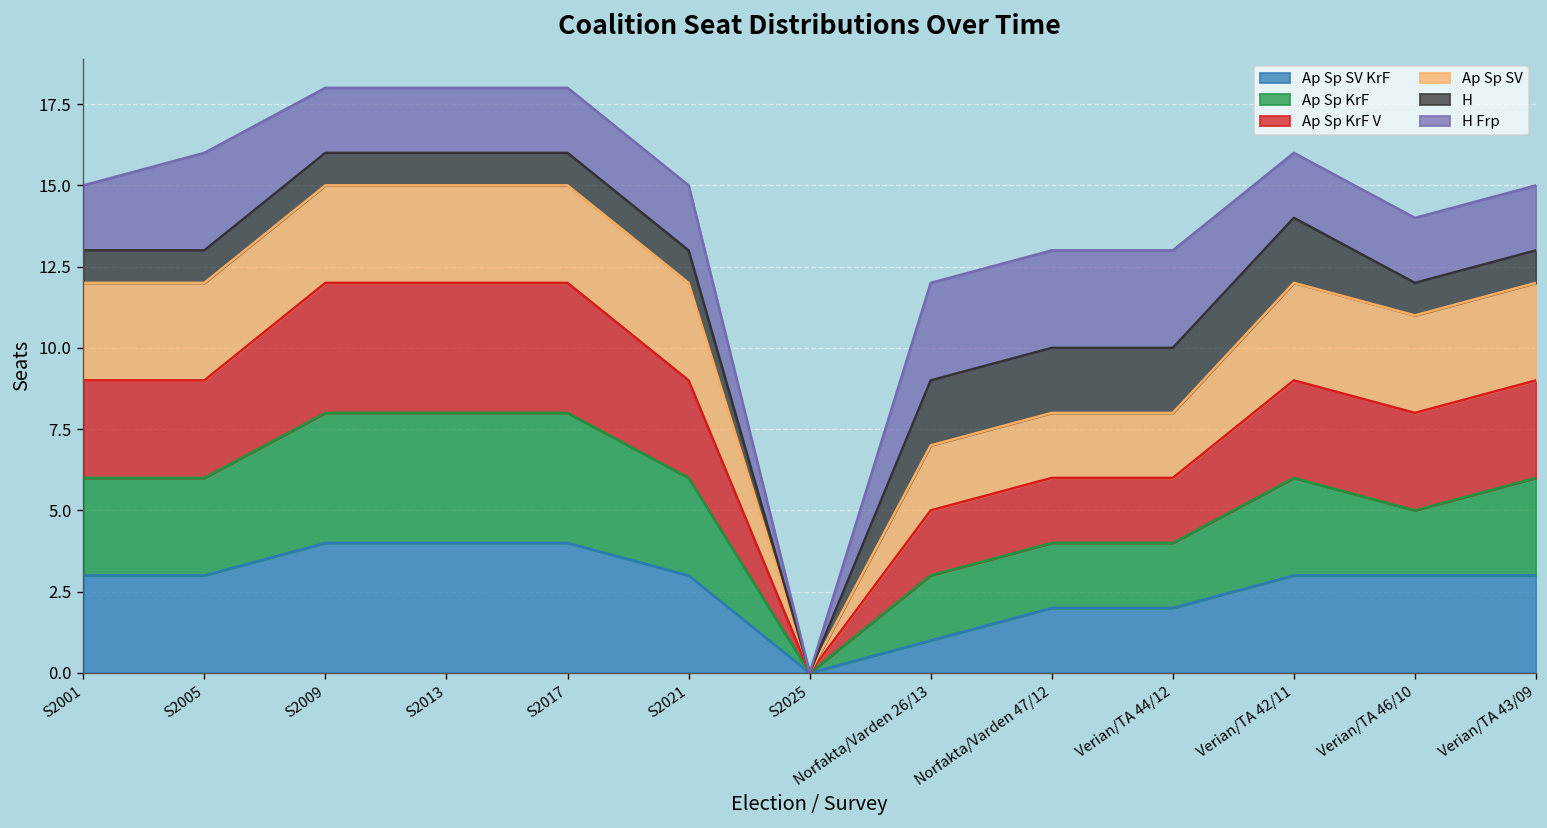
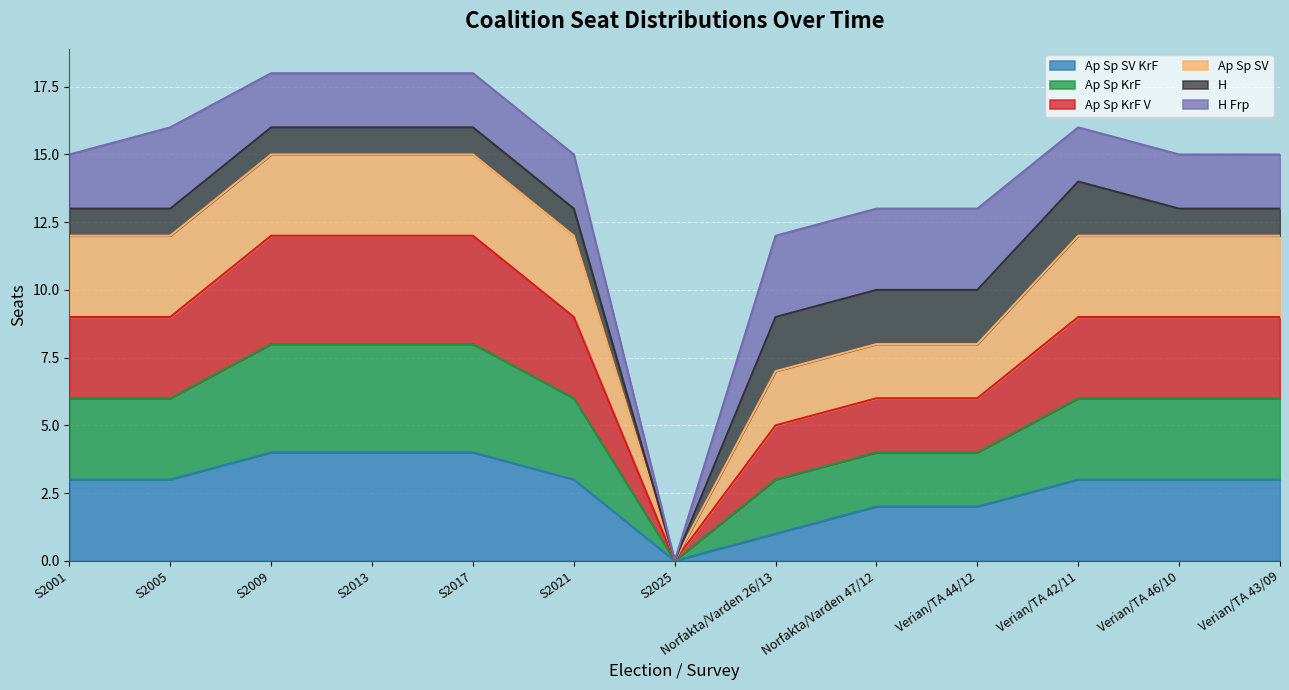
  {
    "Ap Sp SV KrF": {
      "S2001": 3,
      "S2005": 3,
      "S2009": 4,
      "S2013": 4,
      "S2017": 4,
      "S2021": 3,
      "Norfakta/Varden 26/13": 1,
      "Norfakta/Varden 47/12": 2,
      "Verian/TA 44/12": 2,
      "Verian/TA 42/11": 3,
      "Verian/TA 46/10": 3,
      "Verian/TA 43/09": 3
    },
    "Ap Sp KrF": {
      "S2001": 3,
      "S2005": 3,
      "S2009": 4,
      "S2013": 4,
      "S2017": 4,
      "S2021": 3,
      "Norfakta/Varden 26/13": 2,
      "Norfakta/Varden 47/12": 2,
      "Verian/TA 44/12": 2,
      "Verian/TA 42/11": 3,
-     "Verian/TA 46/10": 2,
+     "Verian/TA 46/10": 3,
      "Verian/TA 43/09": 3
    },
    "Ap Sp KrF V": {
      "S2001": 3,
      "S2005": 3,
      "S2009": 4,
      "S2013": 4,
      "S2017": 4,
      "S2021": 3,
      "Norfakta/Varden 26/13": 2,
      "Norfakta/Varden 47/12": 2,
      "Verian/TA 44/12": 2,
      "Verian/TA 42/11": 3,
      "Verian/TA 46/10": 3,
      "Verian/TA 43/09": 3
    },
    "Ap Sp SV": {
      "S2001": 3,
      "S2005": 3,
      "S2009": 3,
      "S2013": 3,
      "S2017": 3,
      "S2021": 3,
      "Norfakta/Varden 26/13": 2,
      "Norfakta/Varden 47/12": 2,
      "Verian/TA 44/12": 2,
      "Verian/TA 42/11": 3,
      "Verian/TA 46/10": 3,
      "Verian/TA 43/09": 3
    },
    "H": {
      "S2001": 1,
      "S2005": 1,
      "S2009": 1,
      "S2013": 1,
      "S2017": 1,
      "S2021": 1,
      "Norfakta/Varden 26/13": 2,
      "Norfakta/Varden 47/12": 2,
      "Verian/TA 44/12": 2,
      "Verian/TA 42/11": 2,
      "Verian/TA 46/10": 1,
      "Verian/TA 43/09": 1
    },
    "H Frp": {
      "S2001": 2,
      "S2005": 3,
      "S2009": 2,
      "S2013": 2,
      "S2017": 2,
      "S2021": 2,
      "Norfakta/Varden 26/13": 3,
      "Norfakta/Varden 47/12": 3,
      "Verian/TA 44/12": 3,
      "Verian/TA 42/11": 2,
      "Verian/TA 46/10": 2,
      "Verian/TA 43/09": 2
    }
  }
